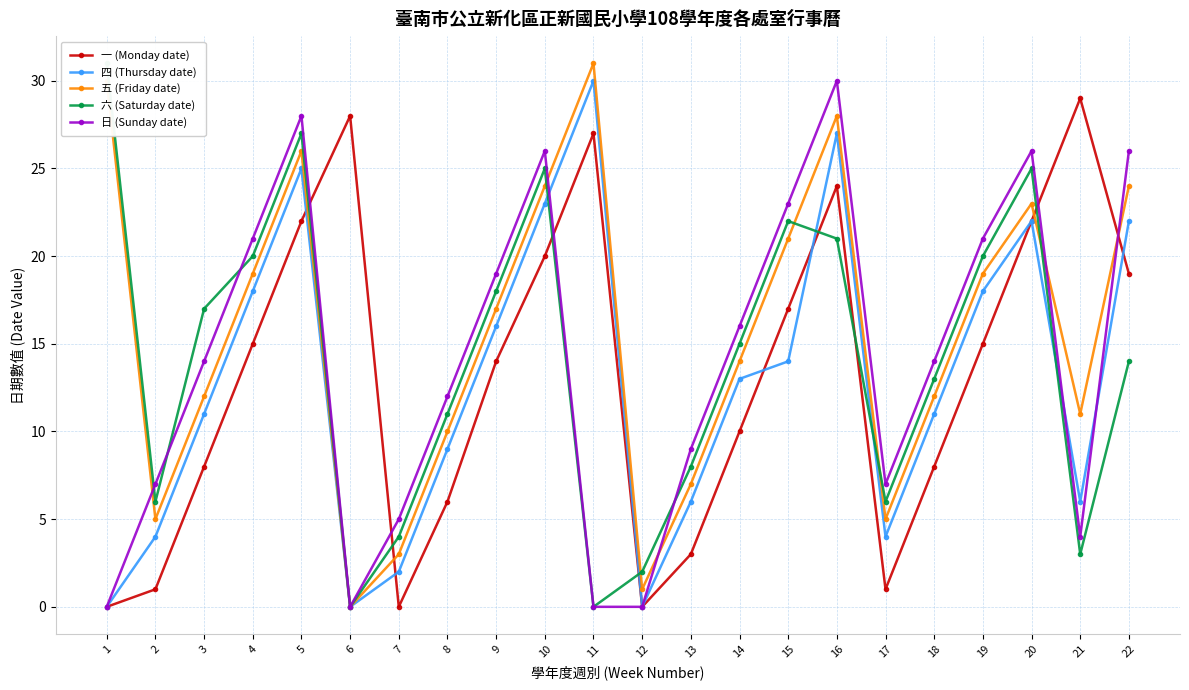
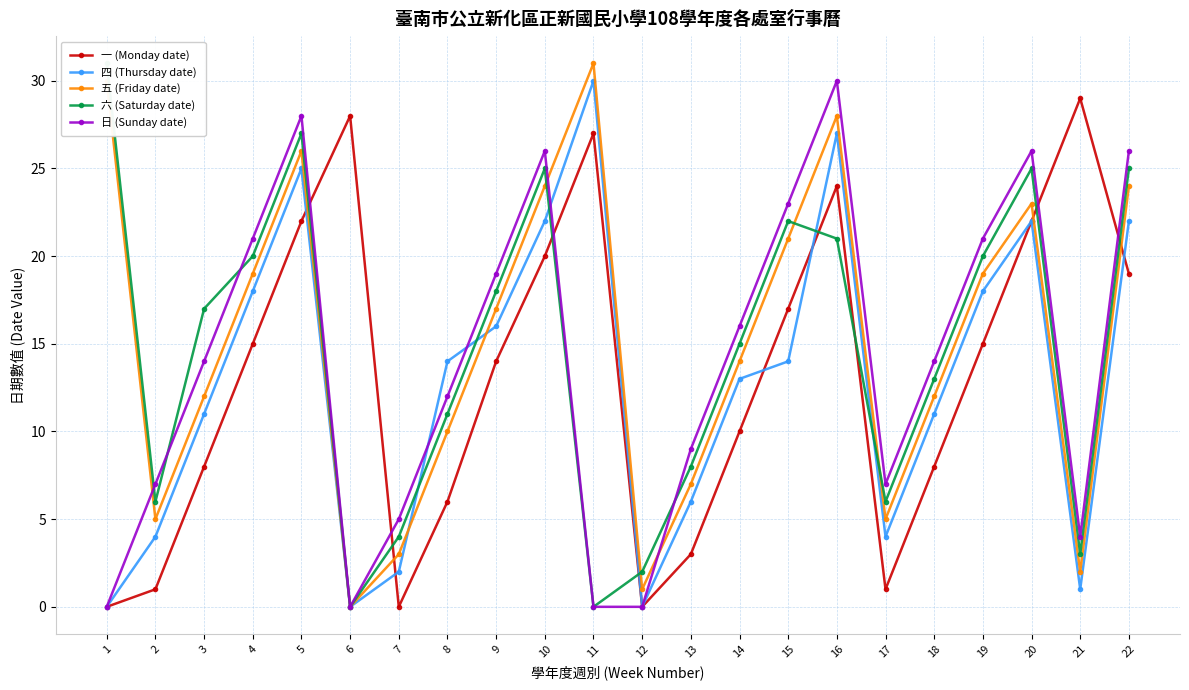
  {
    "一 (Monday date)": {
      "2": 1,
      "3": 8,
      "4": 15,
      "5": 22,
      "6": 28,
      "7": 0,
      "8": 6,
      "9": 14,
      "10": 20,
      "11": 27,
      "13": 3,
      "14": 10,
      "15": 17,
      "16": 24,
      "17": 1,
      "18": 8,
      "19": 15,
      "21": 29,
      "22": 19
    },
    "四 (Thursday date)": {
      "2": 4,
      "3": 11,
      "4": 18,
      "5": 25,
      "7": 2,
-     "8": 9,
+     "8": 14,
      "9": 16,
-     "10": 23,
+     "10": 22,
      "11": 30,
      "13": 6,
      "14": 13,
      "15": 14,
      "16": 27,
      "17": 4,
      "18": 11,
      "19": 18,
-     "21": 6,
+     "21": 1,
      "22": 22
    },
    "五 (Friday date)": {
      "2": 5,
      "3": 12,
      "4": 19,
      "5": 26,
      "7": 3,
      "8": 10,
      "9": 17,
      "10": 24,
      "11": 31,
      "12": 1,
      "13": 7,
      "14": 14,
      "15": 21,
      "16": 28,
      "17": 5,
      "18": 12,
      "19": 19,
      "20": 23,
-     "21": 11,
+     "21": 2,
      "22": 24
    },
    "六 (Saturday date)": {
      "2": 6,
      "3": 17,
      "4": 20,
      "5": 27,
      "7": 4,
      "8": 11,
      "9": 18,
      "10": 25,
      "12": 2,
      "13": 8,
      "14": 15,
      "15": 22,
      "16": 21,
      "17": 6,
      "18": 13,
      "19": 20,
      "20": 25,
      "21": 3,
-     "22": 14
+     "22": 25
    },
    "日 (Sunday date)": {
      "2": 7,
      "3": 14,
      "4": 21,
      "5": 28,
      "7": 5,
      "8": 12,
      "9": 19,
      "10": 26,
      "13": 9,
      "14": 16,
      "15": 23,
      "16": 30,
      "17": 7,
      "18": 14,
      "19": 21,
      "20": 26,
      "21": 4,
      "22": 26
    }
  }
